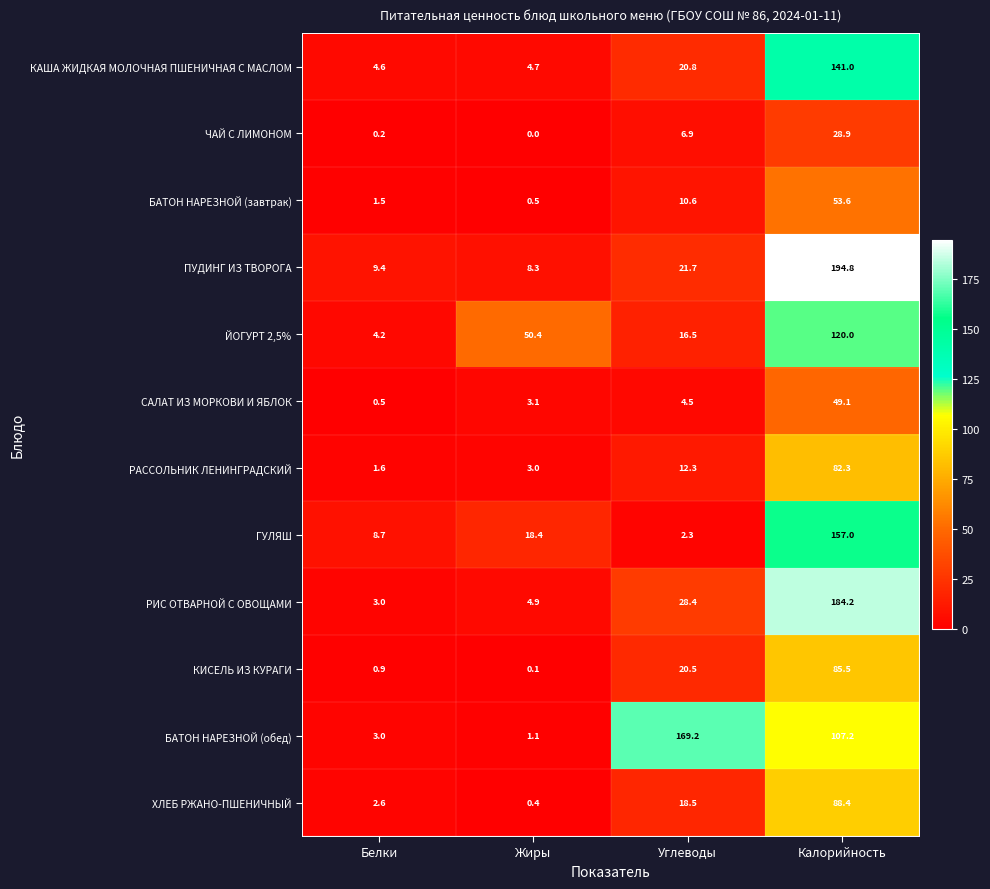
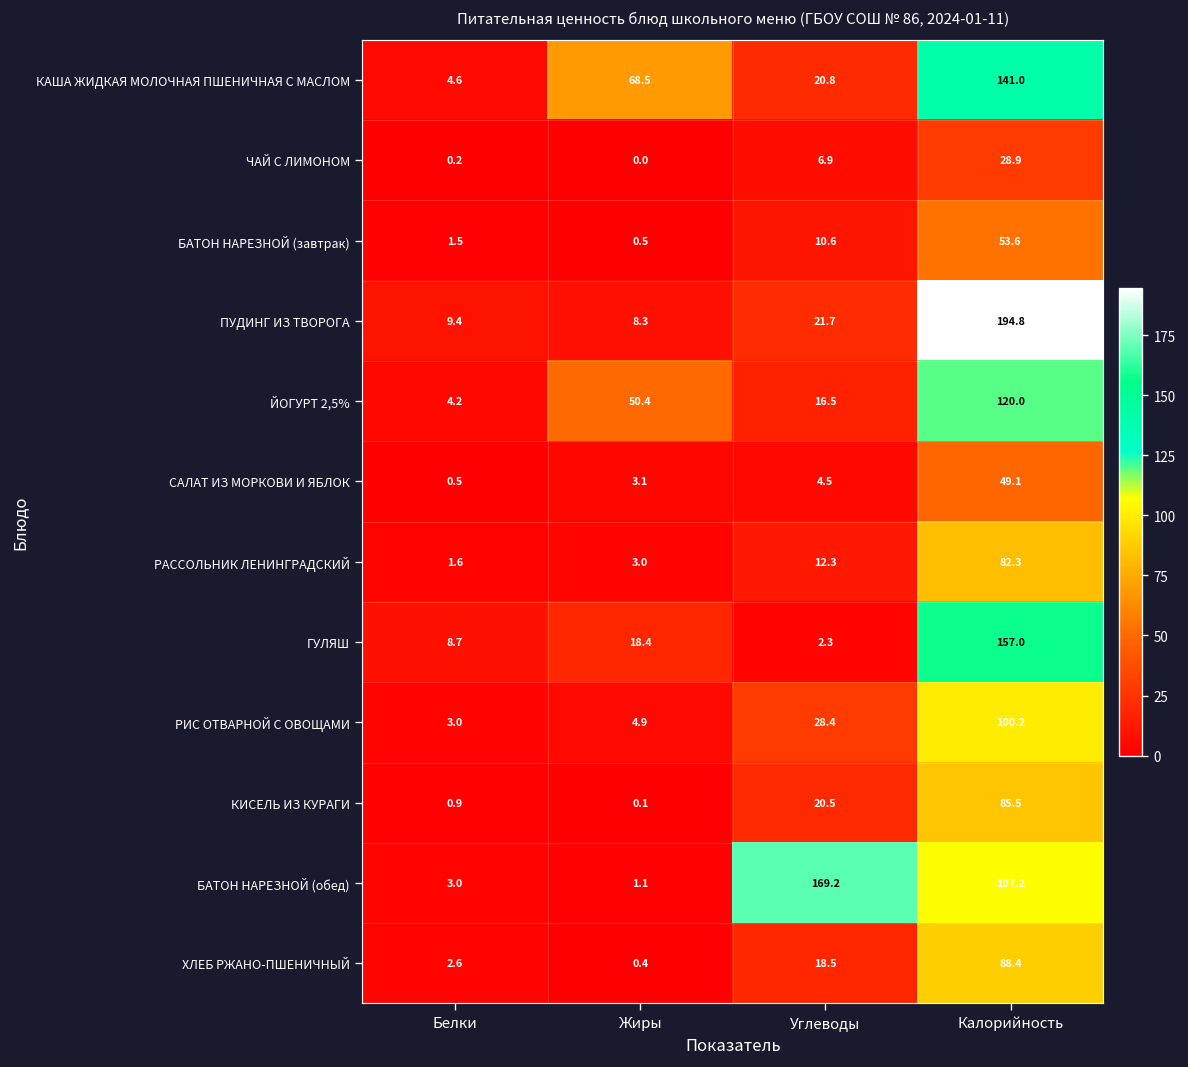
  {
    "КАША ЖИДКАЯ МОЛОЧНАЯ ПШЕНИЧНАЯ С МАСЛОМ": {
      "Белки": 4.6,
-     "Жиры": 4.7,
+     "Жиры": 68.5,
      "Углеводы": 20.8,
      "Калорийность": 141.0
    },
    "ЧАЙ С ЛИМОНОМ": {
      "Белки": 0.2,
      "Жиры": 0.0,
      "Углеводы": 6.9,
      "Калорийность": 28.9
    },
    "БАТОН НАРЕЗНОЙ (завтрак)": {
      "Белки": 1.5,
      "Жиры": 0.5,
      "Углеводы": 10.6,
      "Калорийность": 53.6
    },
    "ПУДИНГ ИЗ ТВОРОГА": {
      "Белки": 9.4,
      "Жиры": 8.3,
      "Углеводы": 21.7,
      "Калорийность": 194.8
    },
    "ЙОГУРТ 2,5%": {
      "Белки": 4.2,
      "Жиры": 50.4,
      "Углеводы": 16.5,
      "Калорийность": 120.0
    },
    "САЛАТ ИЗ МОРКОВИ И ЯБЛОК": {
      "Белки": 0.5,
      "Жиры": 3.1,
      "Углеводы": 4.5,
      "Калорийность": 49.1
    },
    "РАССОЛЬНИК ЛЕНИНГРАДСКИЙ": {
      "Белки": 1.6,
      "Жиры": 3.0,
      "Углеводы": 12.3,
      "Калорийность": 82.3
    },
    "ГУЛЯШ": {
      "Белки": 8.7,
      "Жиры": 18.4,
      "Углеводы": 2.3,
      "Калорийность": 157.0
    },
    "РИС ОТВАРНОЙ С ОВОЩАМИ": {
      "Белки": 3.0,
      "Жиры": 4.9,
      "Углеводы": 28.4,
-     "Калорийность": 184.2
+     "Калорийность": 100.2
    },
    "КИСЕЛЬ ИЗ КУРАГИ": {
      "Белки": 0.9,
      "Жиры": 0.1,
      "Углеводы": 20.5,
      "Калорийность": 85.5
    },
    "БАТОН НАРЕЗНОЙ (обед)": {
      "Белки": 3.0,
      "Жиры": 1.1,
      "Углеводы": 169.2,
      "Калорийность": 107.2
    },
    "ХЛЕБ РЖАНО-ПШЕНИЧНЫЙ": {
      "Белки": 2.6,
      "Жиры": 0.4,
      "Углеводы": 18.5,
      "Калорийность": 88.4
    }
  }
